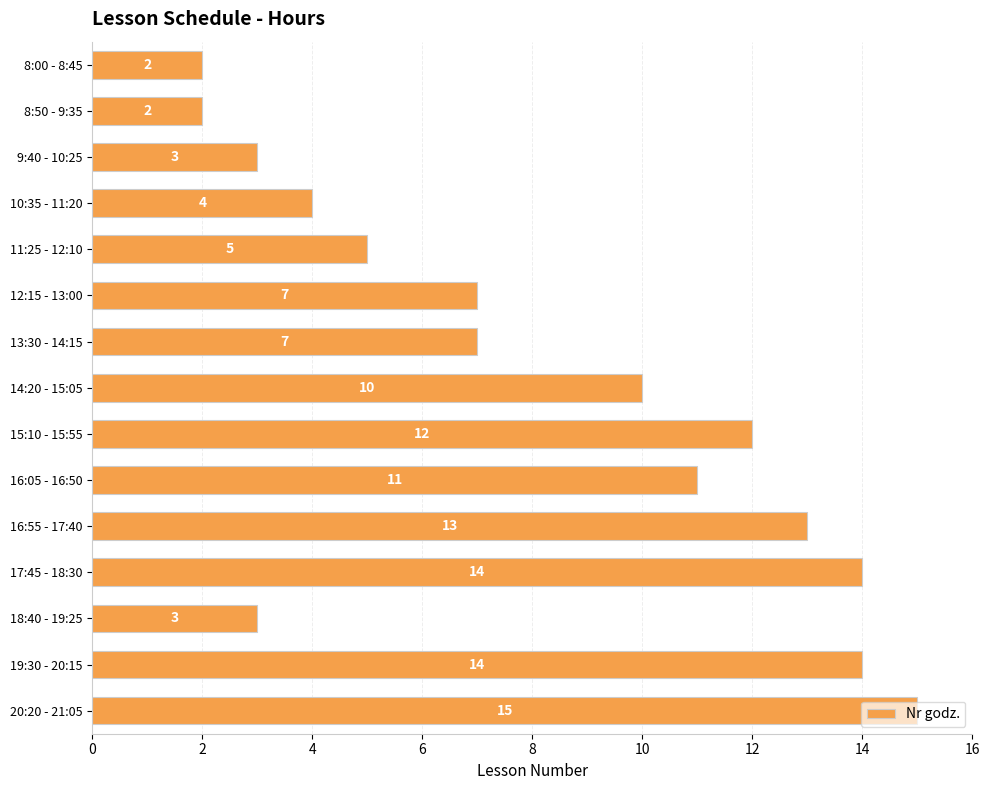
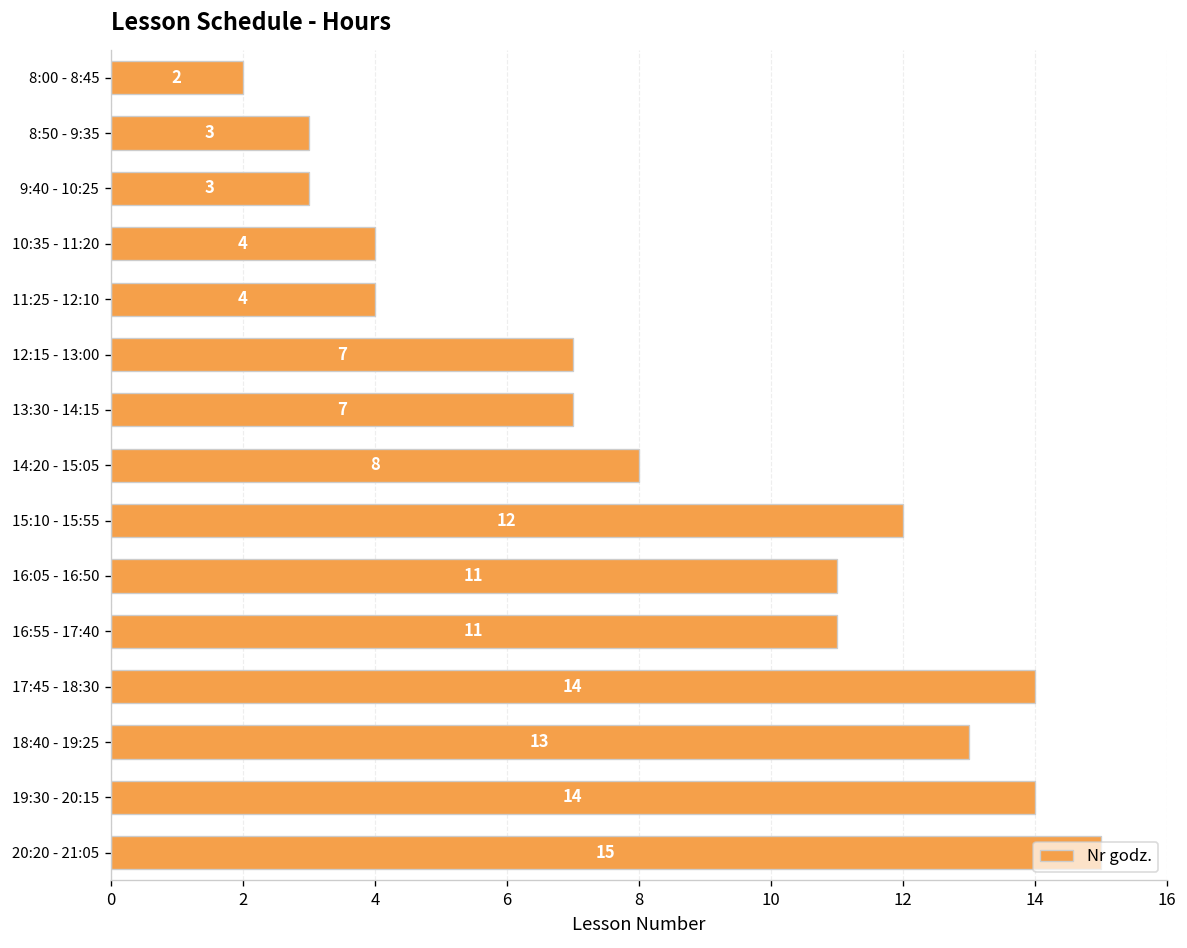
  {
    "8:00 - 8:45": 2,
-   "8:50 - 9:35": 2,
+   "8:50 - 9:35": 3,
    "9:40 - 10:25": 3,
    "10:35 - 11:20": 4,
-   "11:25 - 12:10": 5,
+   "11:25 - 12:10": 4,
    "12:15 - 13:00": 7,
    "13:30 - 14:15": 7,
-   "14:20 - 15:05": 10,
+   "14:20 - 15:05": 8,
    "15:10 - 15:55": 12,
    "16:05 - 16:50": 11,
-   "16:55 - 17:40": 13,
+   "16:55 - 17:40": 11,
    "17:45 - 18:30": 14,
-   "18:40 - 19:25": 3,
+   "18:40 - 19:25": 13,
    "19:30 - 20:15": 14
  }
